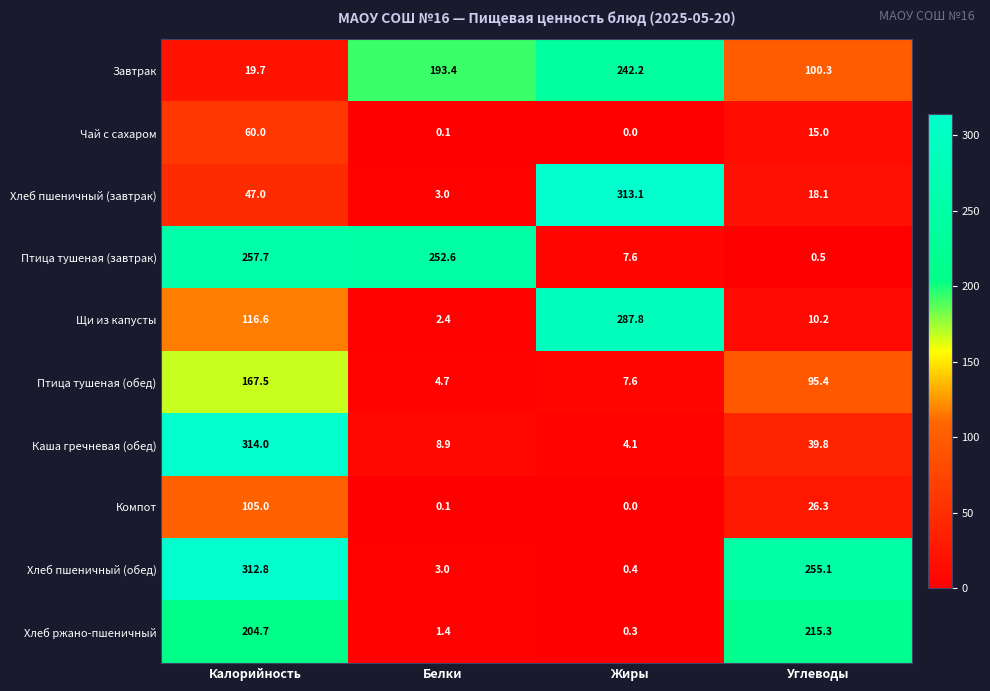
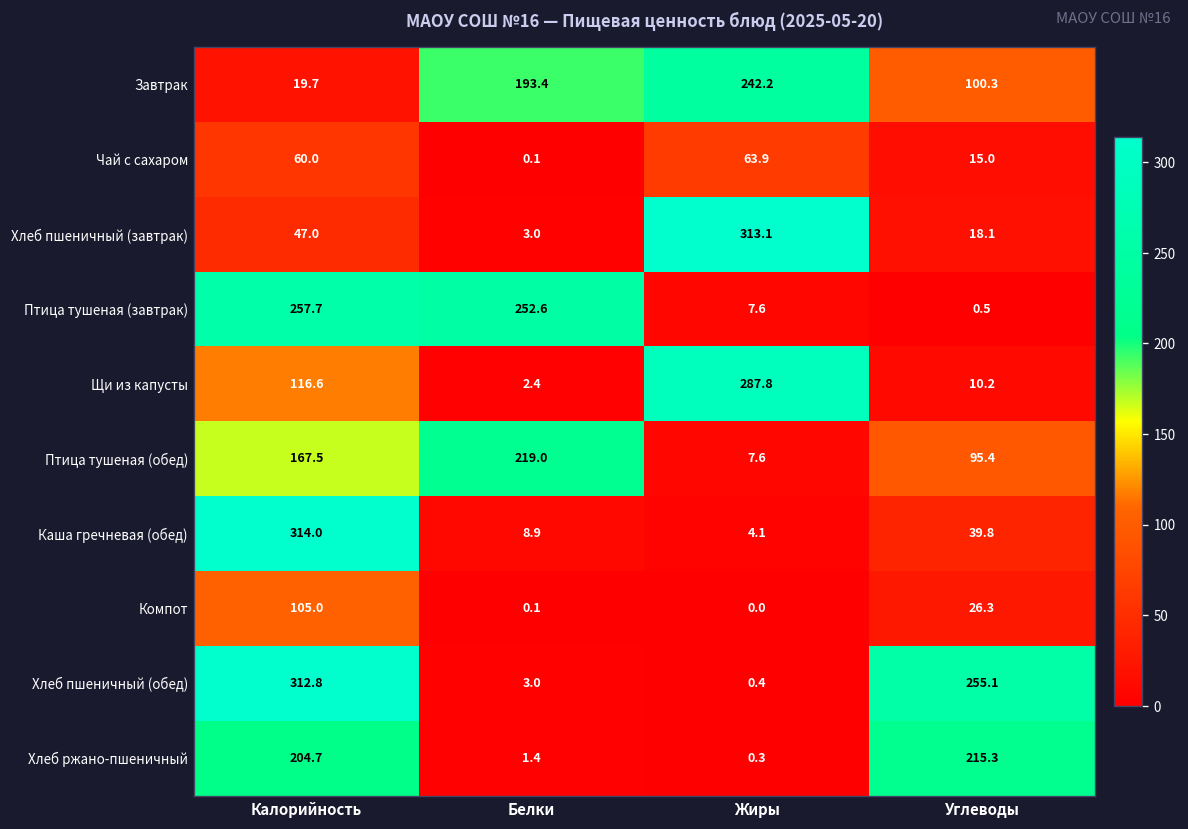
  {
    "Завтрак": {
      "Калорийность": 19.7,
      "Белки": 193.4,
      "Жиры": 242.2,
      "Углеводы": 100.3
    },
    "Чай с сахаром": {
      "Калорийность": 60.0,
      "Белки": 0.1,
-     "Жиры": 0.0,
+     "Жиры": 63.9,
      "Углеводы": 15.0
    },
    "Хлеб пшеничный (завтрак)": {
      "Калорийность": 47.0,
      "Белки": 3.0,
      "Жиры": 313.1,
      "Углеводы": 18.1
    },
    "Птица тушеная (завтрак)": {
      "Калорийность": 257.7,
      "Белки": 252.6,
      "Жиры": 7.6,
      "Углеводы": 0.5
    },
    "Щи из капусты": {
      "Калорийность": 116.6,
      "Белки": 2.4,
      "Жиры": 287.8,
      "Углеводы": 10.2
    },
    "Птица тушеная (обед)": {
      "Калорийность": 167.5,
-     "Белки": 4.7,
+     "Белки": 219.0,
      "Жиры": 7.6,
      "Углеводы": 95.4
    },
    "Каша гречневая (обед)": {
      "Калорийность": 314.0,
      "Белки": 8.9,
      "Жиры": 4.1,
      "Углеводы": 39.8
    },
    "Компот": {
      "Калорийность": 105.0,
      "Белки": 0.1,
      "Жиры": 0.0,
      "Углеводы": 26.3
    },
    "Хлеб пшеничный (обед)": {
      "Калорийность": 312.8,
      "Белки": 3.0,
      "Жиры": 0.4,
      "Углеводы": 255.1
    },
    "Хлеб ржано-пшеничный": {
      "Калорийность": 204.7,
      "Белки": 1.4,
      "Жиры": 0.3,
      "Углеводы": 215.3
    }
  }
